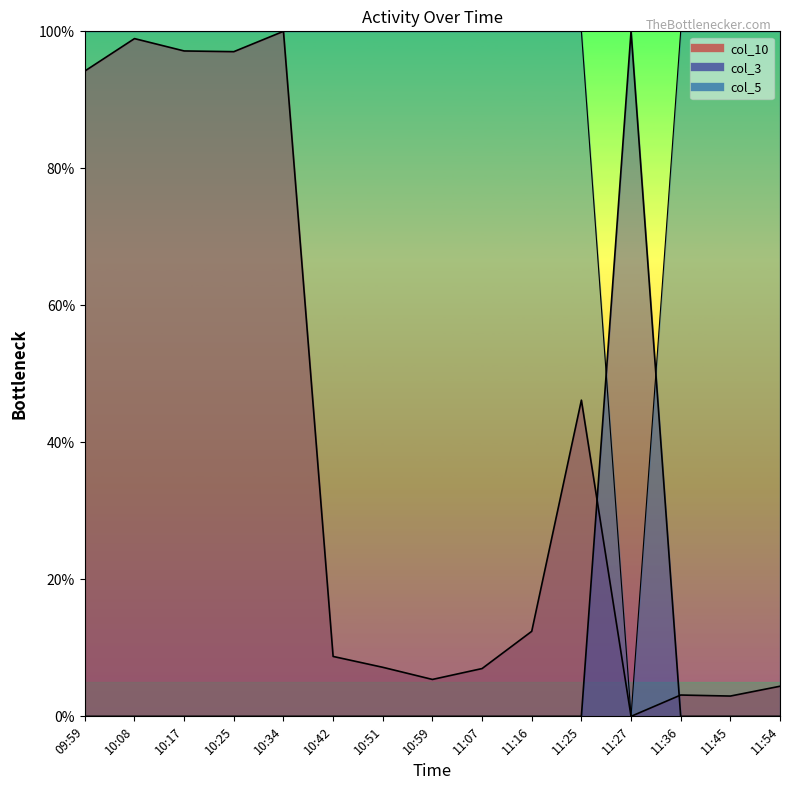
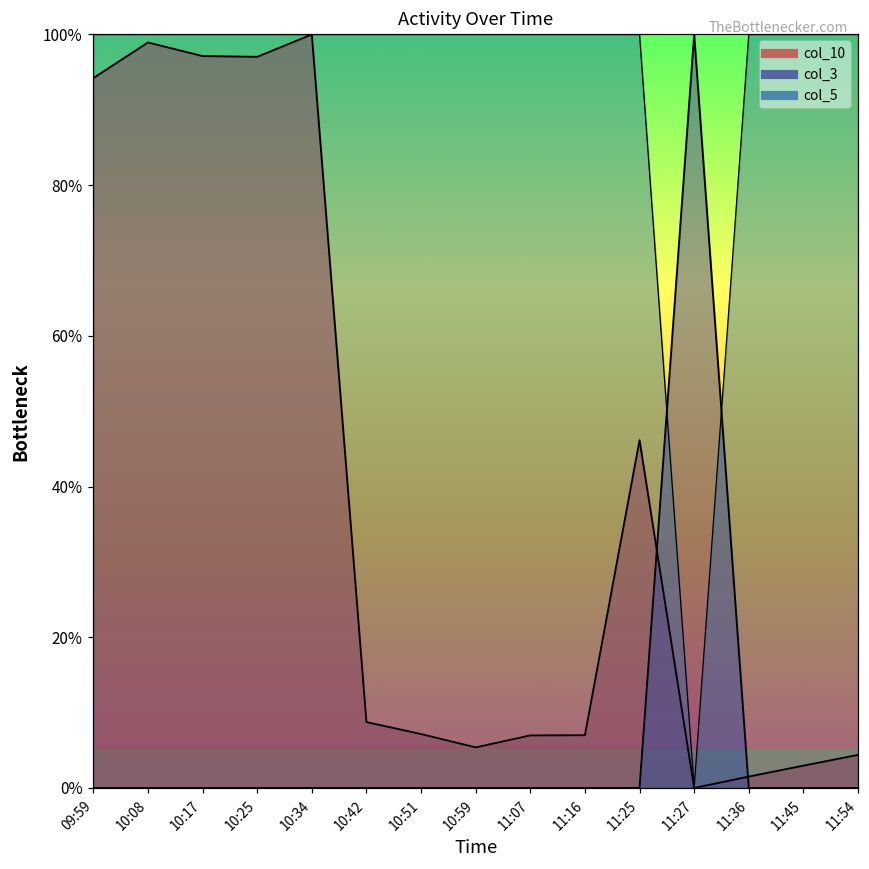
  {
    "col_10": {
      "09:59": "94%",
      "10:08": "99%",
      "10:17": "97%",
      "10:25": "97%",
      "10:42": "9%",
      "10:51": "7%",
      "10:59": "5%",
      "11:07": "7%",
-     "11:16": "12%",
+     "11:16": "7%",
      "11:25": "46%",
-     "11:36": "3%",
+     "11:36": "2%",
      "11:45": "3%",
      "11:54": "4%"
    }
  }
